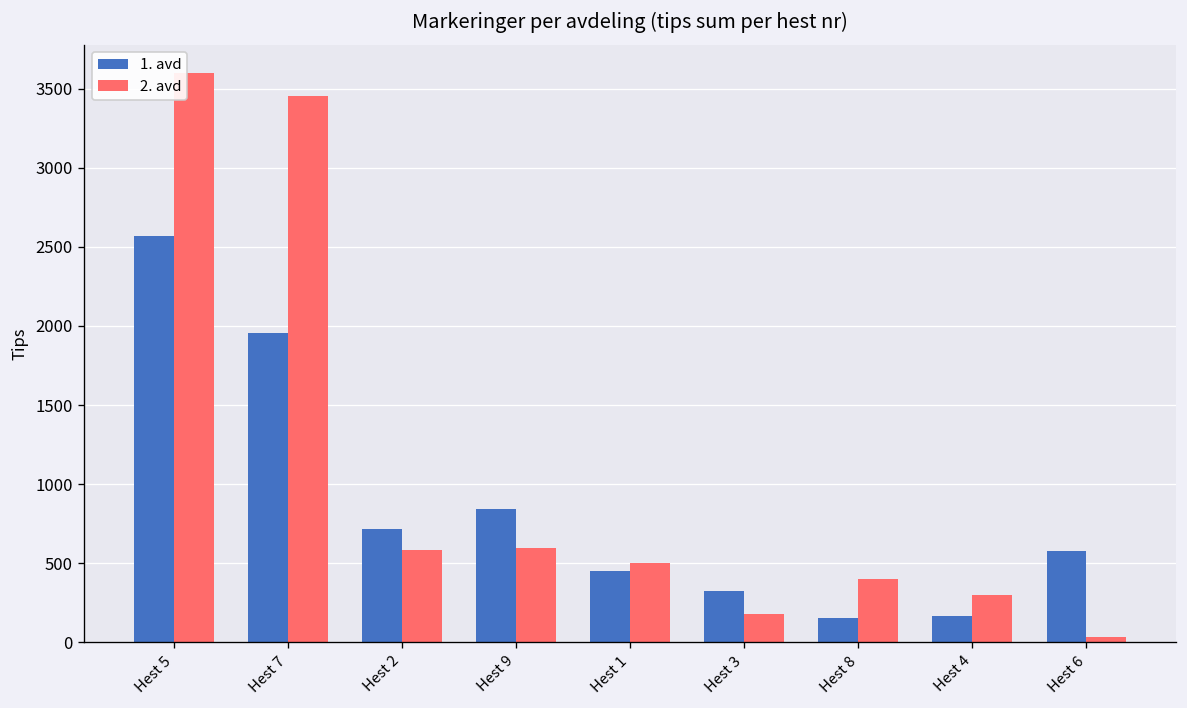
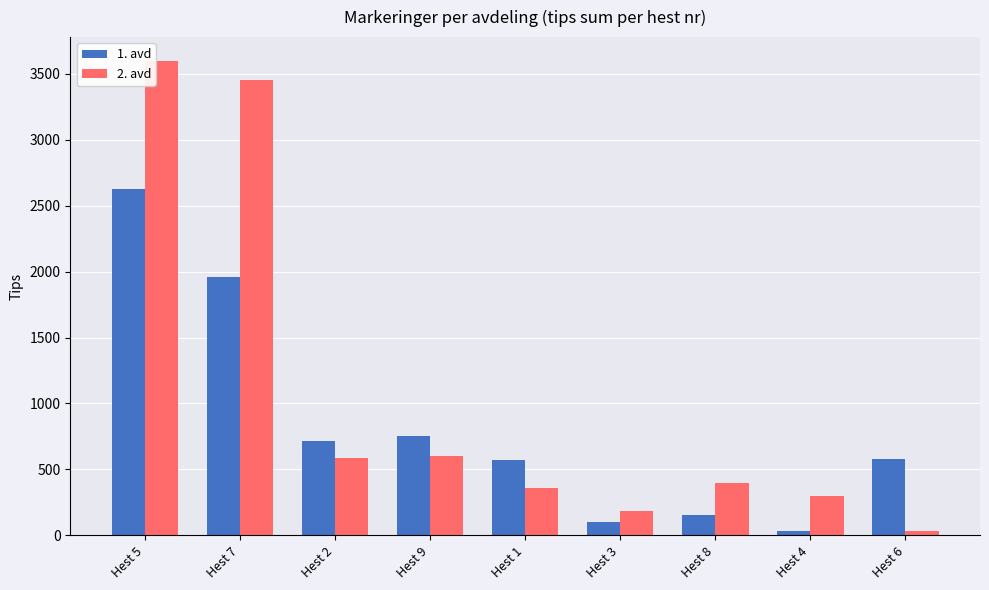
  {
    "1. avd": {
-     "Hest 5": 2570,
+     "Hest 5": 2630,
      "Hest 7": 1960,
      "Hest 2": 720,
-     "Hest 9": 850,
-     "Hest 1": 450,
-     "Hest 3": 330,
+     "Hest 9": 760,
+     "Hest 1": 570,
+     "Hest 3": 100,
      "Hest 8": 160,
-     "Hest 4": 170,
+     "Hest 4": 40,
      "Hest 6": 580
    },
    "2. avd": {
      "Hest 5": 3600,
      "Hest 7": 3450,
      "Hest 2": 590,
      "Hest 9": 600,
-     "Hest 1": 500,
+     "Hest 1": 360,
      "Hest 3": 180,
      "Hest 8": 400,
      "Hest 4": 300,
      "Hest 6": 40
    }
  }
